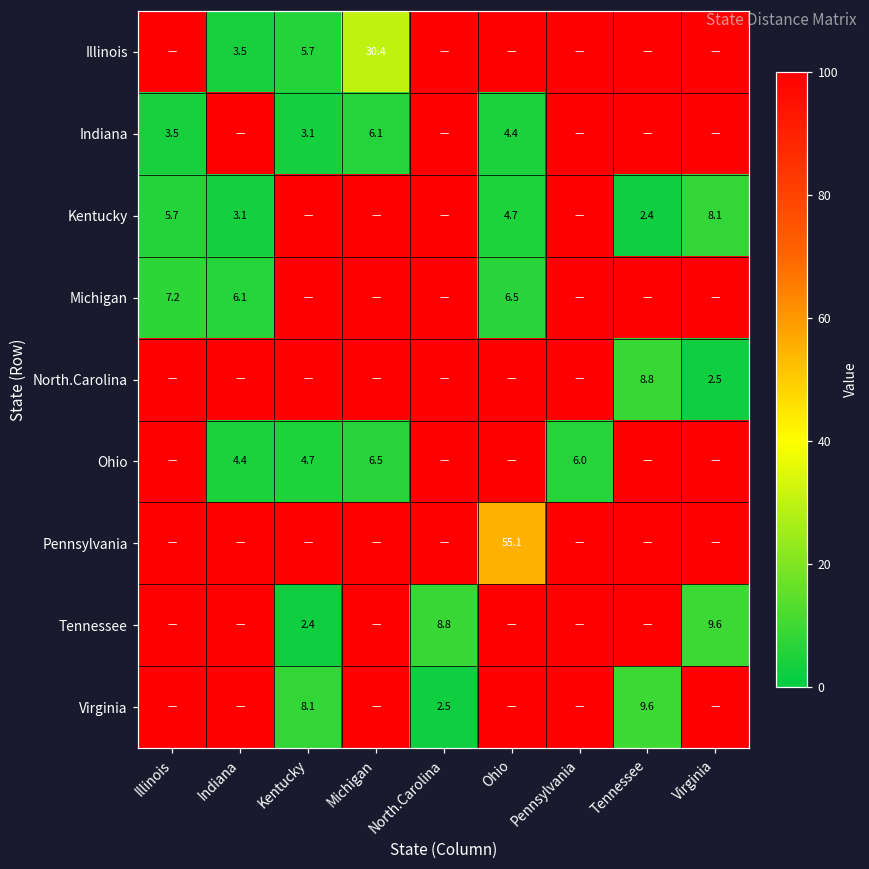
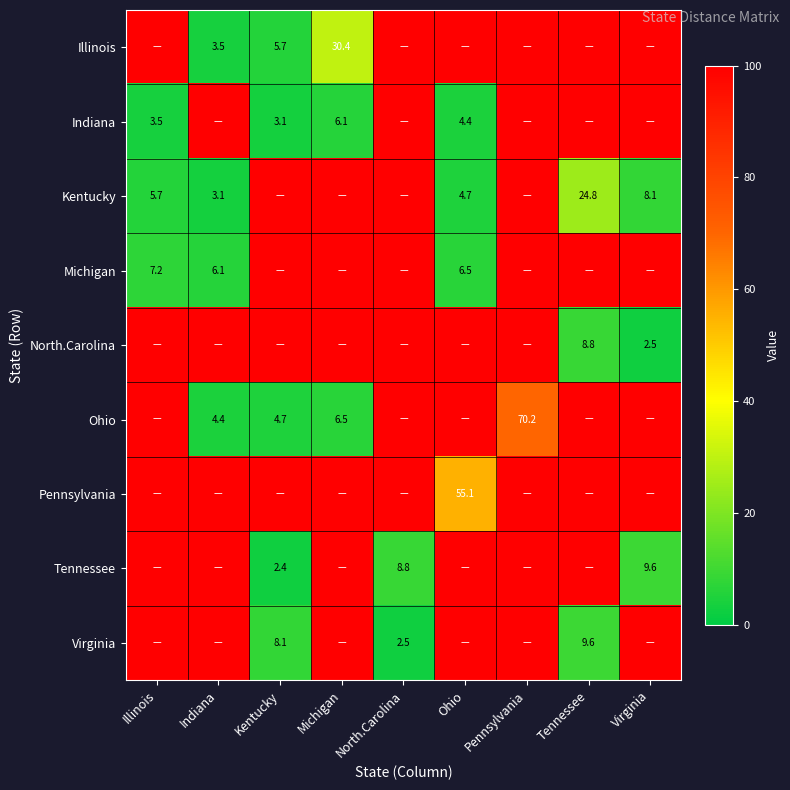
  {
    "Illinois": {
      "Indiana": 3.5,
      "Kentucky": 5.7,
      "Michigan": 30.4
    },
    "Indiana": {
      "Illinois": 3.5,
      "Kentucky": 3.1,
      "Michigan": 6.1,
      "Ohio": 4.4
    },
    "Kentucky": {
      "Illinois": 5.7,
      "Indiana": 3.1,
      "Ohio": 4.7,
-     "Tennessee": 2.4,
+     "Tennessee": 24.8,
      "Virginia": 8.1
    },
    "Michigan": {
      "Illinois": 7.2,
      "Indiana": 6.1,
      "Ohio": 6.5
    },
    "North.Carolina": {
      "Tennessee": 8.8,
      "Virginia": 2.5
    },
    "Ohio": {
      "Indiana": 4.4,
      "Kentucky": 4.7,
      "Michigan": 6.5,
-     "Pennsylvania": 6.0
+     "Pennsylvania": 70.2
    },
    "Pennsylvania": {
      "Ohio": 55.1
    },
    "Tennessee": {
      "Kentucky": 2.4,
      "North.Carolina": 8.8,
      "Virginia": 9.6
    },
    "Virginia": {
      "Kentucky": 8.1,
      "North.Carolina": 2.5,
      "Tennessee": 9.6
    }
  }
